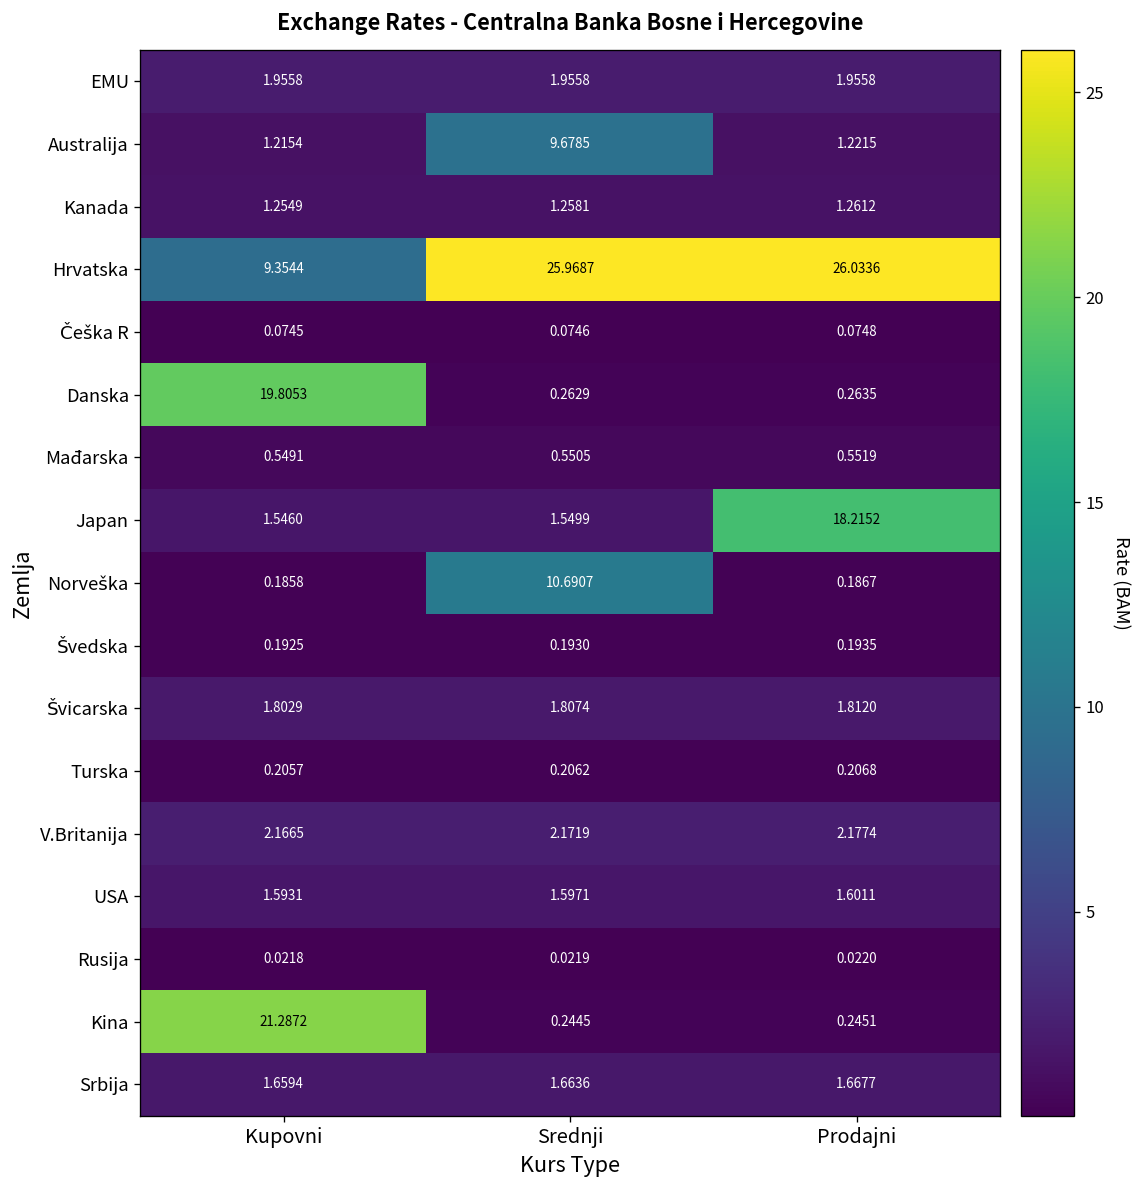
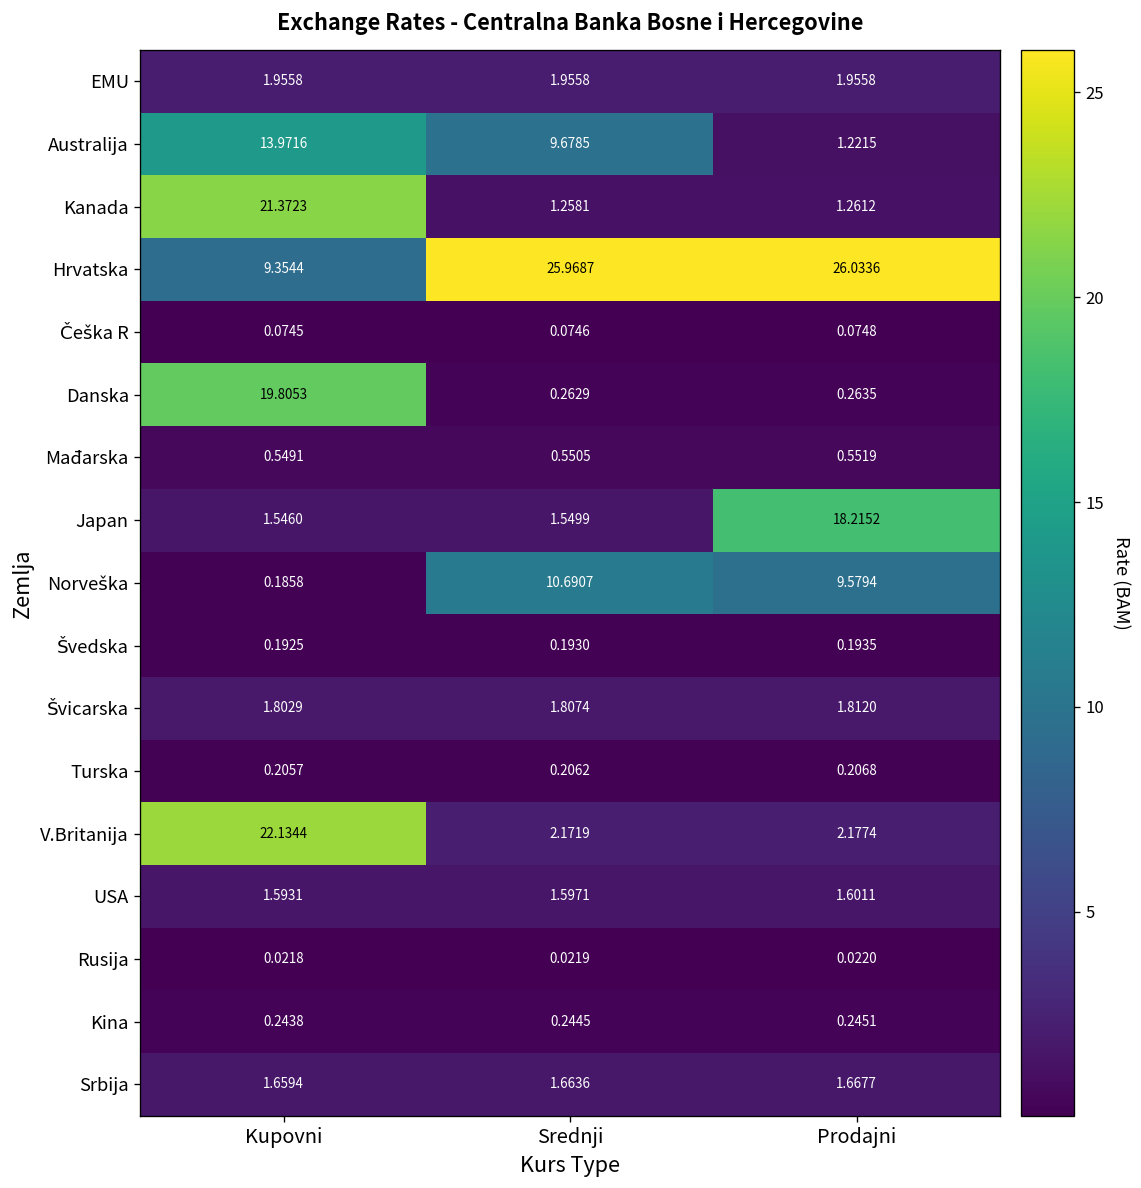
  {
    "EMU": {
      "Kupovni": 1.9558,
      "Srednji": 1.9558,
      "Prodajni": 1.9558
    },
    "Australija": {
-     "Kupovni": 1.2154,
+     "Kupovni": 13.9716,
      "Srednji": 9.6785,
      "Prodajni": 1.2215
    },
    "Kanada": {
-     "Kupovni": 1.2549,
+     "Kupovni": 21.3723,
      "Srednji": 1.2581,
      "Prodajni": 1.2612
    },
    "Hrvatska": {
      "Kupovni": 9.3544,
      "Srednji": 25.9687,
      "Prodajni": 26.0336
    },
    "Češka R": {
      "Kupovni": 0.0745,
      "Srednji": 0.0746,
      "Prodajni": 0.0748
    },
    "Danska": {
      "Kupovni": 19.8053,
      "Srednji": 0.2629,
      "Prodajni": 0.2635
    },
    "Mađarska": {
      "Kupovni": 0.5491,
      "Srednji": 0.5505,
      "Prodajni": 0.5519
    },
    "Japan": {
      "Kupovni": 1.5460,
      "Srednji": 1.5499,
      "Prodajni": 18.2152
    },
    "Norveška": {
      "Kupovni": 0.1858,
      "Srednji": 10.6907,
-     "Prodajni": 0.1867
+     "Prodajni": 9.5794
    },
    "Švedska": {
      "Kupovni": 0.1925,
      "Srednji": 0.1930,
      "Prodajni": 0.1935
    },
    "Švicarska": {
      "Kupovni": 1.8029,
      "Srednji": 1.8074,
      "Prodajni": 1.8120
    },
    "Turska": {
      "Kupovni": 0.2057,
      "Srednji": 0.2062,
      "Prodajni": 0.2068
    },
    "V.Britanija": {
-     "Kupovni": 2.1665,
+     "Kupovni": 22.1344,
      "Srednji": 2.1719,
      "Prodajni": 2.1774
    },
    "USA": {
      "Kupovni": 1.5931,
      "Srednji": 1.5971,
      "Prodajni": 1.6011
    },
    "Rusija": {
      "Kupovni": 0.0218,
      "Srednji": 0.0219,
      "Prodajni": 0.0220
    },
    "Kina": {
-     "Kupovni": 21.2872,
+     "Kupovni": 0.2438,
      "Srednji": 0.2445,
      "Prodajni": 0.2451
    },
    "Srbija": {
      "Kupovni": 1.6594,
      "Srednji": 1.6636,
      "Prodajni": 1.6677
    }
  }
